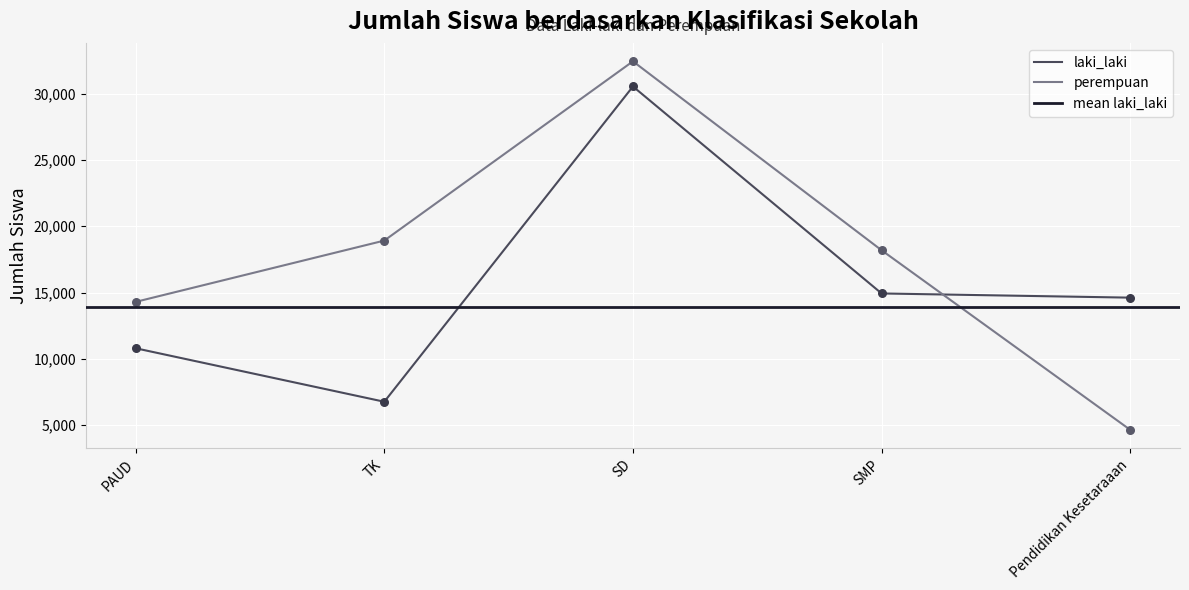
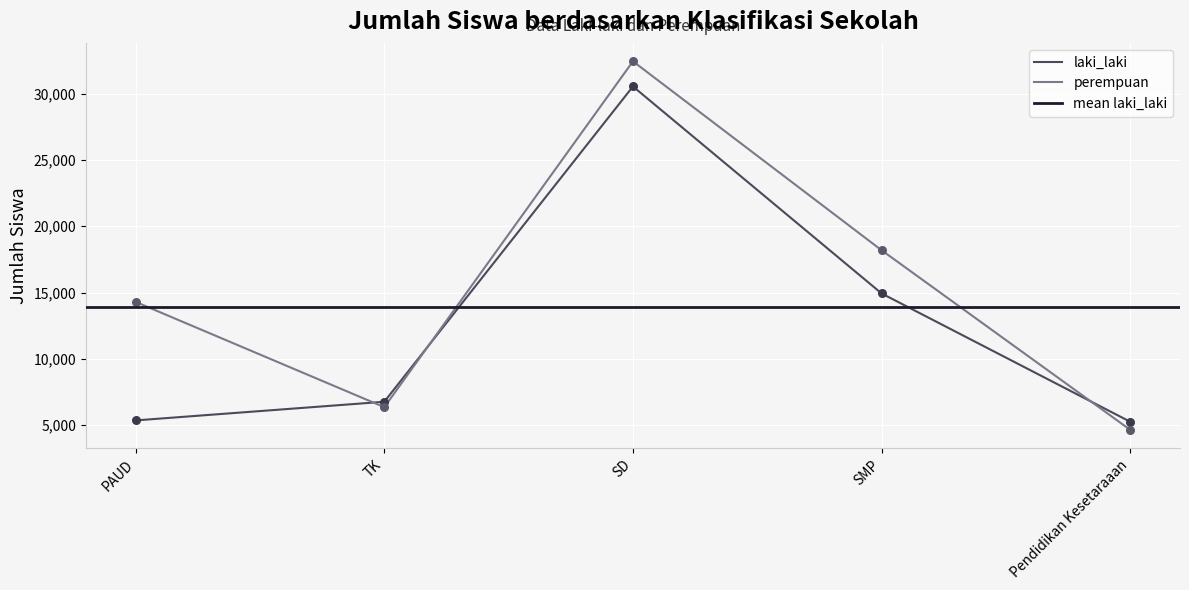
  {
    "laki_laki": {
-     "PAUD": "10,800",
+     "PAUD": "5,400",
      "TK": "6,800",
      "SD": "30,500",
      "SMP": "14,900",
-     "Pendidikan Kesetaraaan": "14,600"
+     "Pendidikan Kesetaraaan": "5,300"
    },
    "perempuan": {
      "PAUD": "14,300",
-     "TK": "18,900",
+     "TK": "6,400",
      "SD": "32,400",
      "SMP": "18,200",
      "Pendidikan Kesetaraaan": "4,600"
    }
  }
